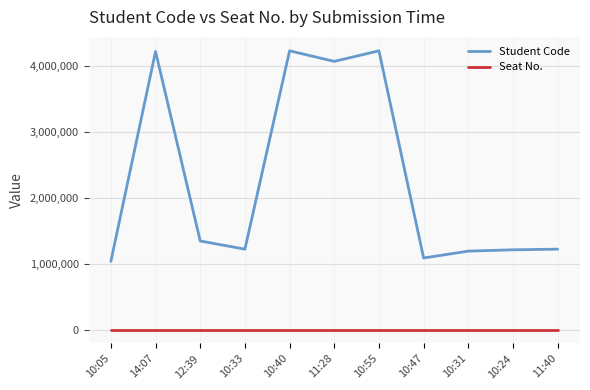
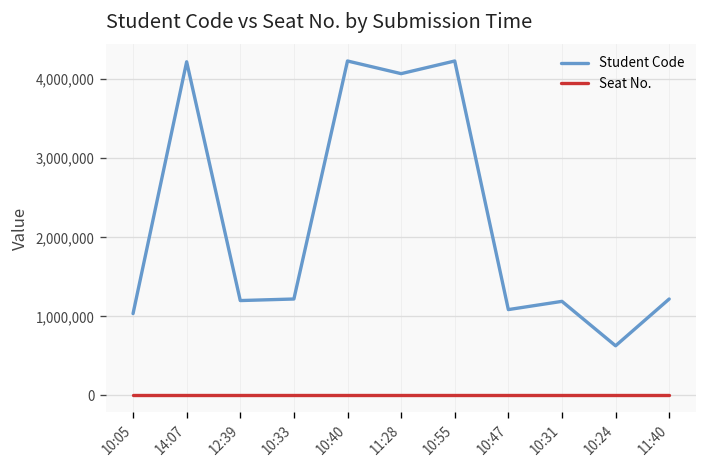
  {
    "Student Code": {
      "10:05": "1,000,000",
      "14:07": "4,200,000",
-     "12:39": "1,300,000",
+     "12:39": "1,200,000",
      "10:33": "1,200,000",
      "10:40": "4,200,000",
      "11:28": "4,100,000",
      "10:55": "4,200,000",
      "10:47": "1,100,000",
      "10:31": "1,200,000",
-     "10:24": "1,200,000",
+     "10:24": "600,000",
      "11:40": "1,200,000"
    },
    "Seat No.": {
      "10:05": "0",
      "14:07": "0",
      "12:39": "0",
      "10:33": "0",
      "10:40": "0",
      "11:28": "0",
      "10:55": "0",
      "10:47": "0",
      "10:31": "0",
      "10:24": "0",
      "11:40": "0"
    }
  }
